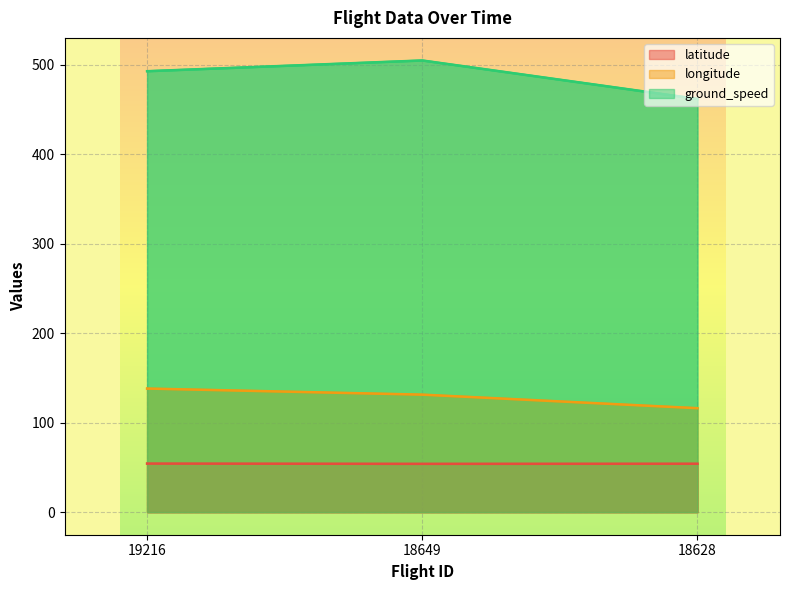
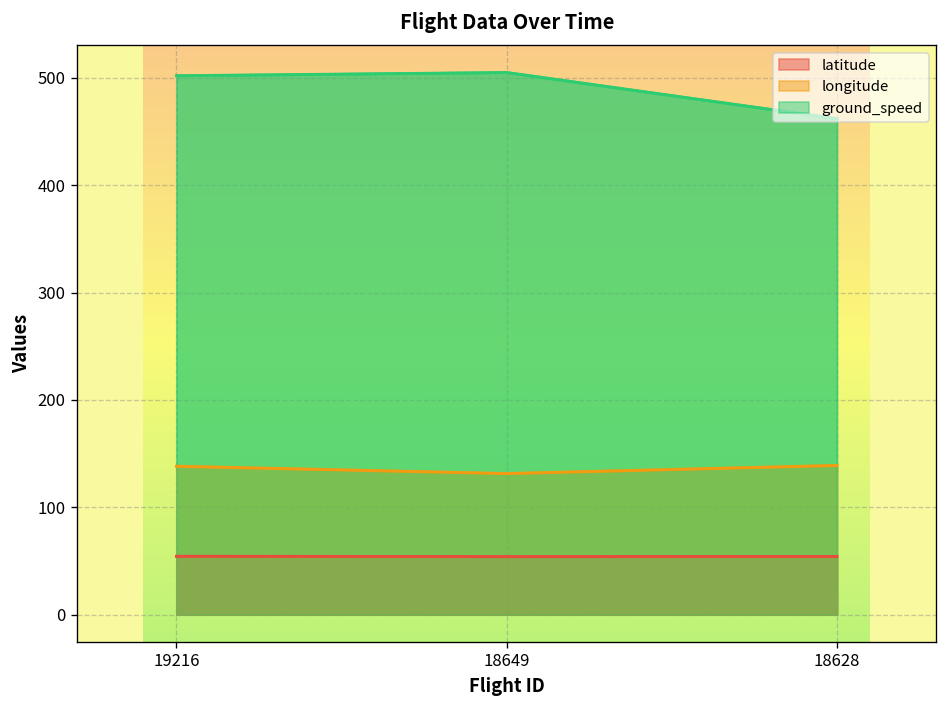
  {
    "latitude": {
      "19216": 50,
      "18649": 50,
      "18628": 50
    },
    "longitude": {
      "19216": 140,
      "18649": 130,
-     "18628": 120
+     "18628": 140
    },
    "ground_speed": {
-     "19216": 490,
+     "19216": 500,
      "18649": 510
    }
  }
